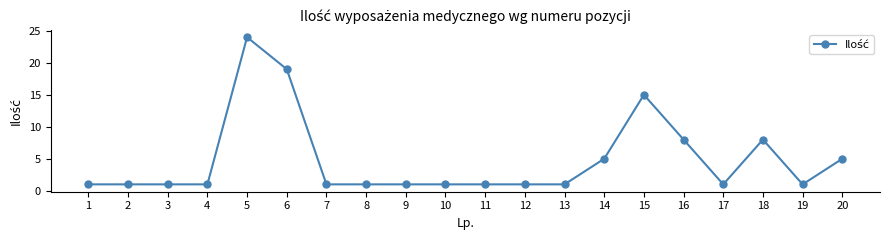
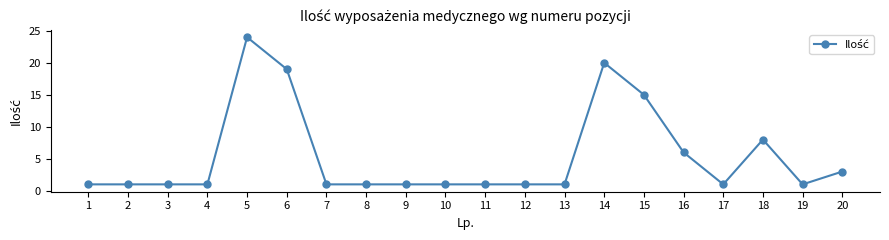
  {
    "1": 1,
    "2": 1,
    "3": 1,
    "4": 1,
    "5": 24,
    "6": 19,
    "7": 1,
    "8": 1,
    "9": 1,
    "10": 1,
    "11": 1,
    "12": 1,
    "13": 1,
-   "14": 5,
+   "14": 20,
    "15": 15,
-   "16": 8,
+   "16": 6,
    "17": 1,
    "18": 8,
    "19": 1,
-   "20": 5
+   "20": 3
  }
